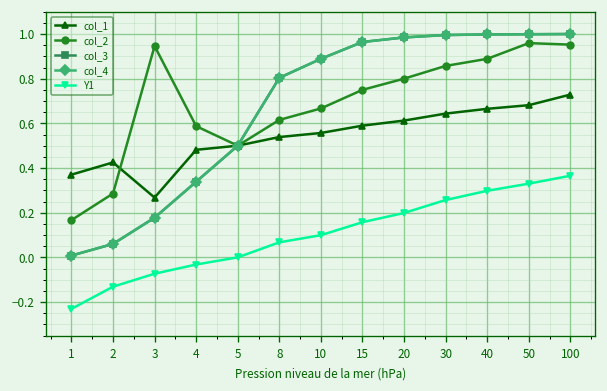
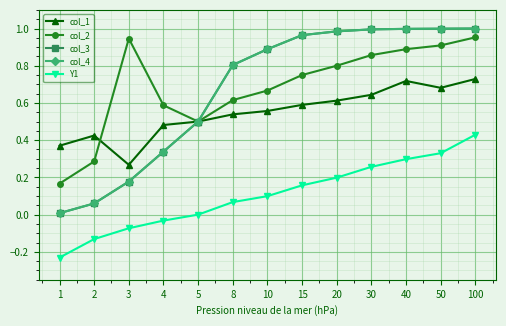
  {
    "col_1": {
      "1": 0.37,
      "2": 0.42,
      "3": 0.27,
      "4": 0.48,
      "8": 0.54,
      "10": 0.56,
      "15": 0.59,
      "20": 0.61,
      "30": 0.64,
-     "40": 0.67,
+     "40": 0.72,
      "50": 0.68,
      "100": 0.73
    },
    "col_2": {
      "1": 0.17,
      "2": 0.29,
      "3": 0.95,
      "4": 0.59,
      "8": 0.62,
      "10": 0.67,
      "15": 0.75,
      "20": 0.80,
      "30": 0.86,
      "40": 0.89,
-     "50": 0.96,
+     "50": 0.91,
      "100": 0.95
    },
    "col_4": {
      "1": 0.01,
      "2": 0.06,
      "3": 0.18,
      "4": 0.34,
      "8": 0.80,
      "10": 0.89,
      "15": 0.96,
      "20": 0.98,
      "30": 1.00,
      "40": 1.00,
      "50": 1.00,
      "100": 1.00
    },
    "Y1": {
      "1": -0.23,
      "2": -0.13,
      "3": -0.07,
      "4": -0.03,
      "5": 0.00,
      "8": 0.07,
      "10": 0.10,
      "15": 0.16,
      "20": 0.20,
      "30": 0.26,
      "40": 0.30,
      "50": 0.33,
-     "100": 0.37
+     "100": 0.43
    }
  }
